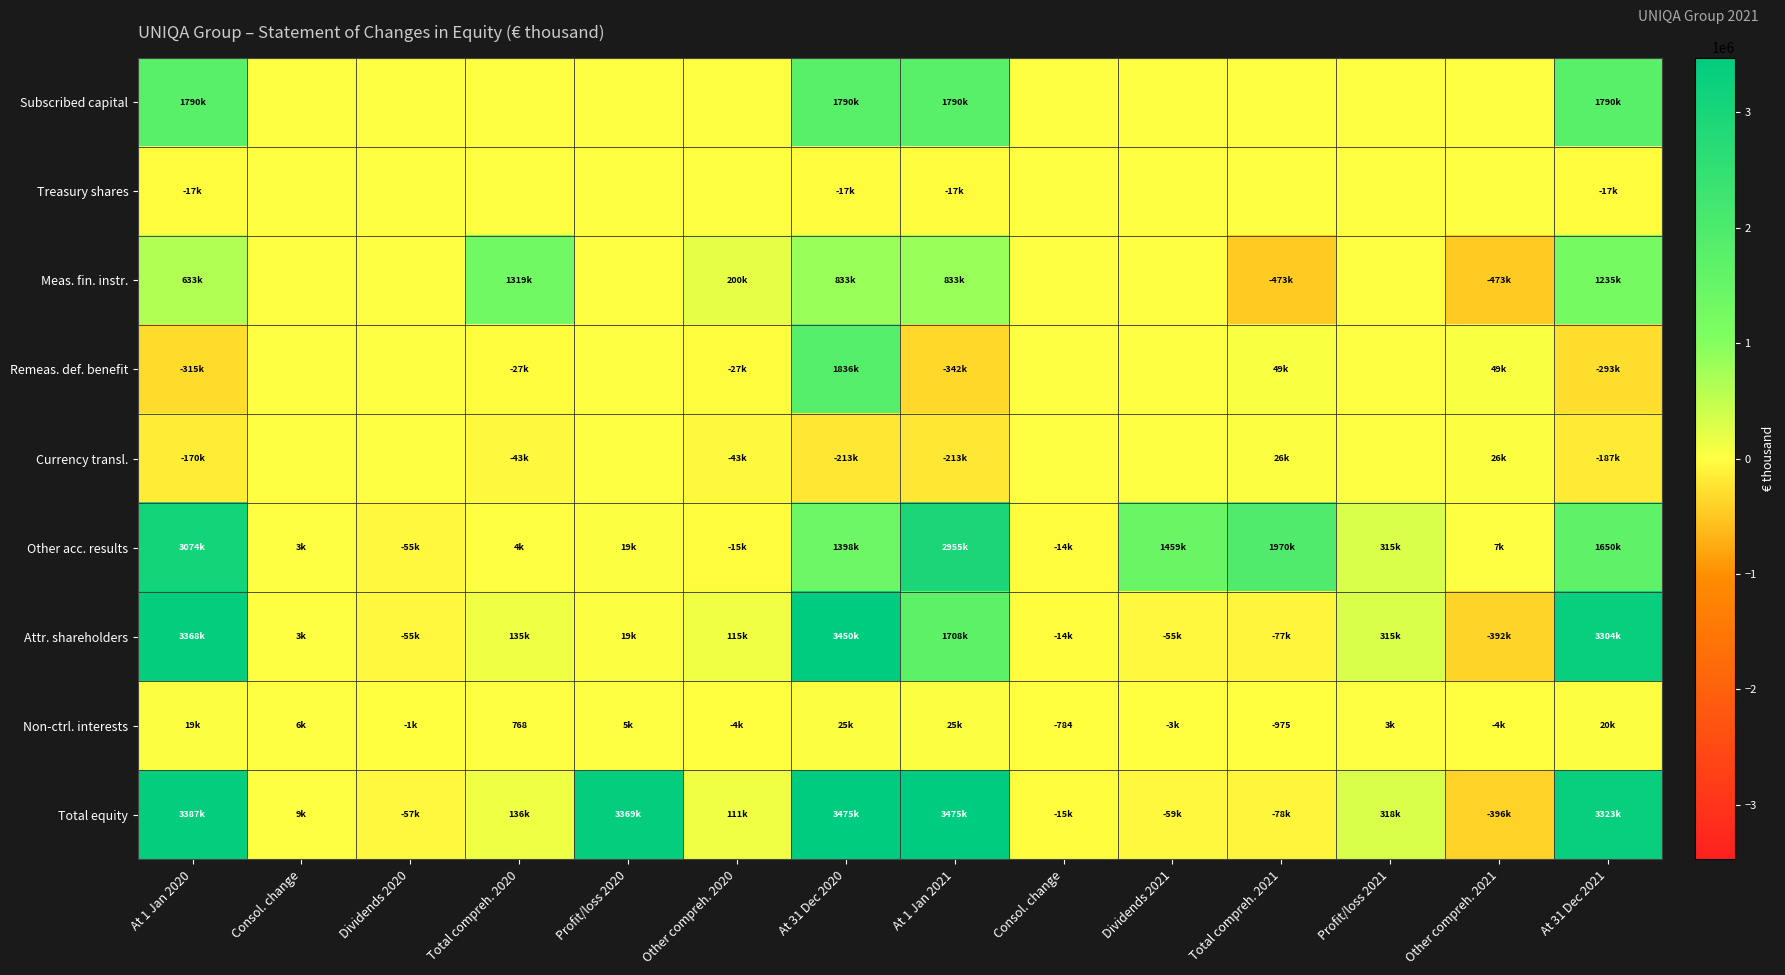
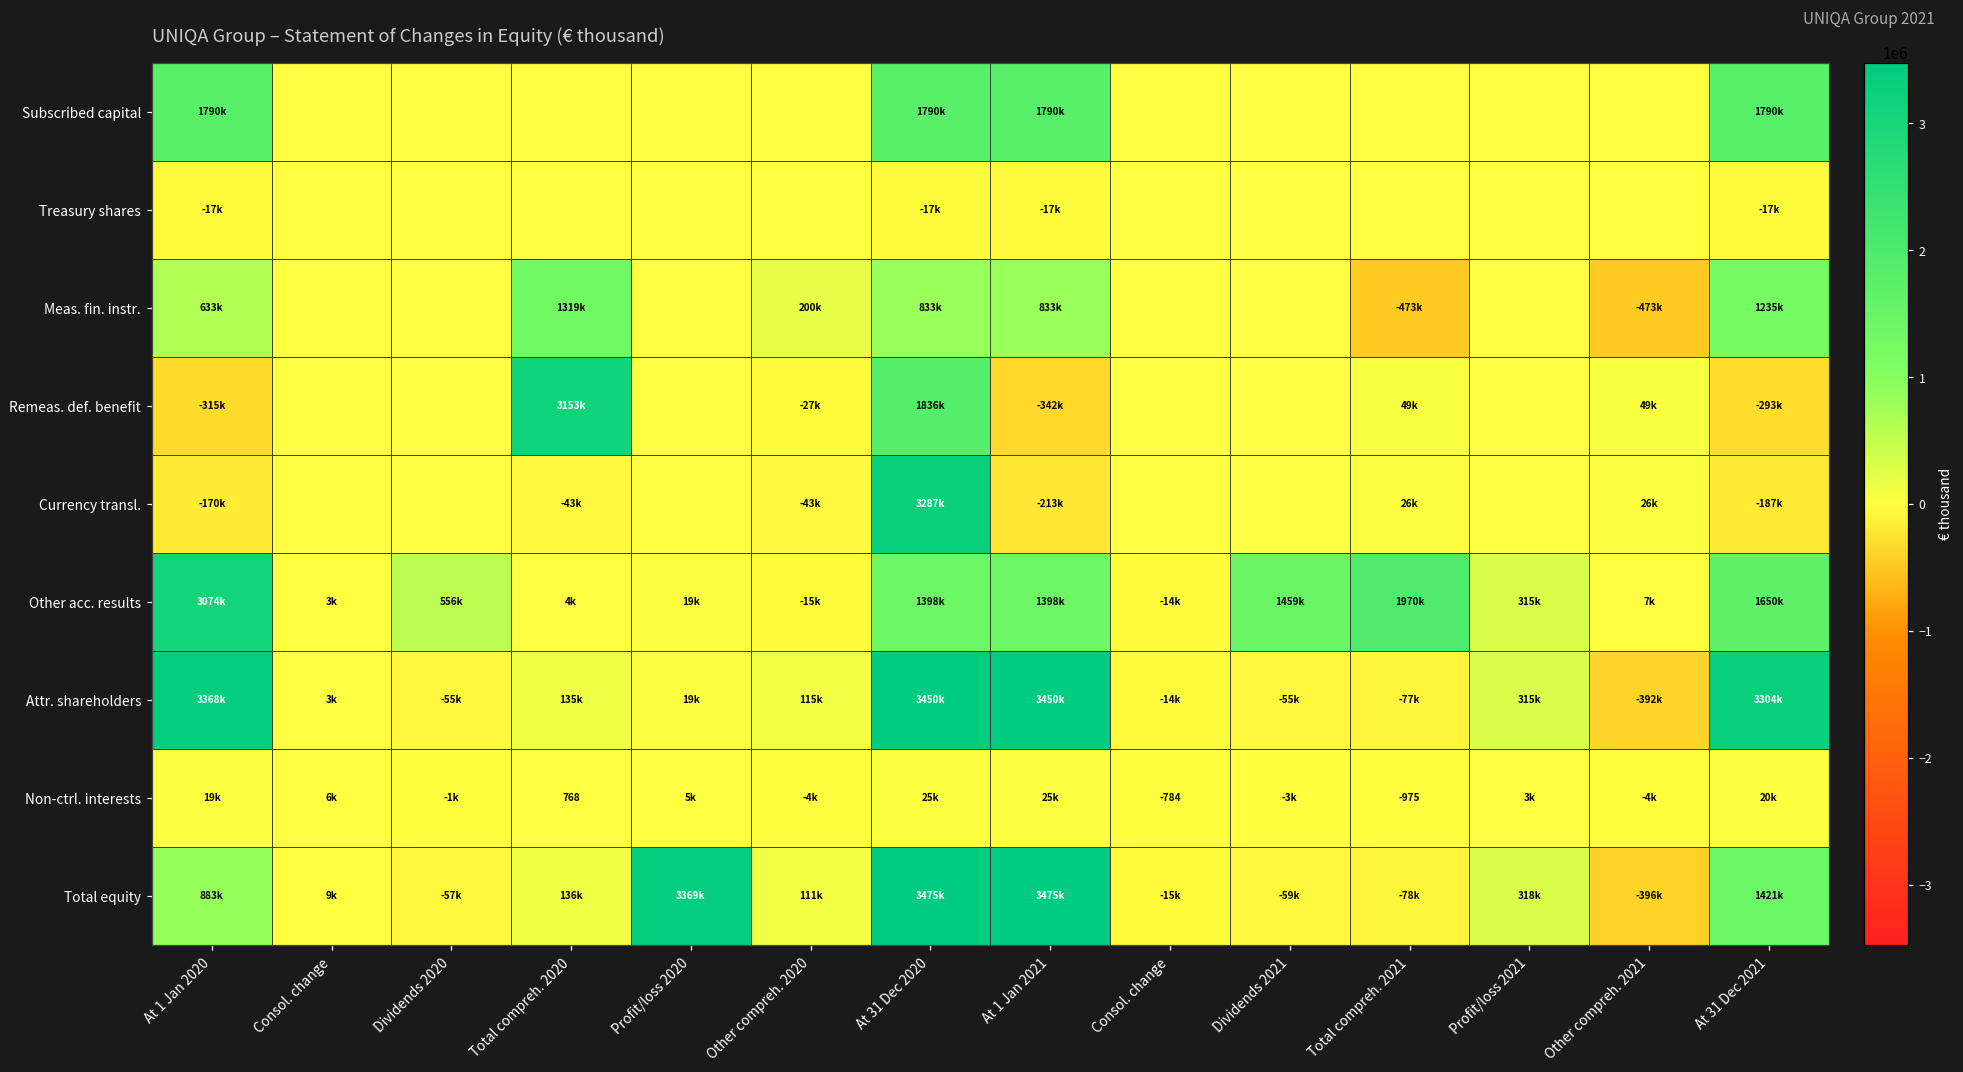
  {
    "Subscribed capital": {
      "At 1 Jan 2020": "1790k",
      "At 31 Dec 2020": "1790k",
      "At 1 Jan 2021": "1790k",
      "At 31 Dec 2021": "1790k"
    },
    "Treasury shares": {
      "At 1 Jan 2020": "-17k",
      "At 31 Dec 2020": "-17k",
      "At 1 Jan 2021": "-17k",
      "At 31 Dec 2021": "-17k"
    },
    "Meas. fin. instr.": {
      "At 1 Jan 2020": "633k",
      "Total compreh. 2020": "1319k",
      "Other compreh. 2020": "200k",
      "At 31 Dec 2020": "833k",
      "At 1 Jan 2021": "833k",
      "Total compreh. 2021": "-473k",
      "Other compreh. 2021": "-473k",
      "At 31 Dec 2021": "1235k"
    },
    "Remeas. def. benefit": {
      "At 1 Jan 2020": "-315k",
-     "Total compreh. 2020": "-27k",
+     "Total compreh. 2020": "3153k",
      "Other compreh. 2020": "-27k",
      "At 31 Dec 2020": "1836k",
      "At 1 Jan 2021": "-342k",
      "Total compreh. 2021": "49k",
      "Other compreh. 2021": "49k",
      "At 31 Dec 2021": "-293k"
    },
    "Currency transl.": {
      "At 1 Jan 2020": "-170k",
      "Total compreh. 2020": "-43k",
      "Other compreh. 2020": "-43k",
-     "At 31 Dec 2020": "-213k",
+     "At 31 Dec 2020": "3287k",
      "At 1 Jan 2021": "-213k",
      "Total compreh. 2021": "26k",
      "Other compreh. 2021": "26k",
      "At 31 Dec 2021": "-187k"
    },
    "Other acc. results": {
      "At 1 Jan 2020": "3074k",
-     "Dividends 2020": "-55k",
+     "Dividends 2020": "556k",
      "Total compreh. 2020": "4k",
      "Profit/loss 2020": "19k",
      "Other compreh. 2020": "-15k",
      "At 31 Dec 2020": "1398k",
-     "At 1 Jan 2021": "2955k",
+     "At 1 Jan 2021": "1398k",
      "Dividends 2021": "1459k",
      "Total compreh. 2021": "1970k",
      "Profit/loss 2021": "315k",
      "Other compreh. 2021": "7k",
      "At 31 Dec 2021": "1650k"
    },
    "Attr. shareholders": {
      "At 1 Jan 2020": "3368k",
      "Dividends 2020": "-55k",
      "Total compreh. 2020": "135k",
      "Profit/loss 2020": "19k",
      "Other compreh. 2020": "115k",
      "At 31 Dec 2020": "3450k",
-     "At 1 Jan 2021": "1708k",
+     "At 1 Jan 2021": "3450k",
      "Dividends 2021": "-55k",
      "Total compreh. 2021": "-77k",
      "Profit/loss 2021": "315k",
      "Other compreh. 2021": "-392k",
      "At 31 Dec 2021": "3304k"
    },
    "Non-ctrl. interests": {
      "At 1 Jan 2020": "19k",
      "Dividends 2020": "-1k",
      "Total compreh. 2020": "768",
      "Profit/loss 2020": "5k",
      "Other compreh. 2020": "-4k",
      "At 31 Dec 2020": "25k",
      "At 1 Jan 2021": "25k",
      "Dividends 2021": "-3k",
      "Total compreh. 2021": "-975",
      "Profit/loss 2021": "3k",
      "Other compreh. 2021": "-4k",
      "At 31 Dec 2021": "20k"
    },
    "Total equity": {
-     "At 1 Jan 2020": "3387k",
+     "At 1 Jan 2020": "883k",
      "Dividends 2020": "-57k",
      "Total compreh. 2020": "136k",
      "Profit/loss 2020": "3369k",
      "Other compreh. 2020": "111k",
      "At 31 Dec 2020": "3475k",
      "At 1 Jan 2021": "3475k",
      "Dividends 2021": "-59k",
      "Total compreh. 2021": "-78k",
      "Profit/loss 2021": "318k",
      "Other compreh. 2021": "-396k",
-     "At 31 Dec 2021": "3323k"
+     "At 31 Dec 2021": "1421k"
    }
  }
